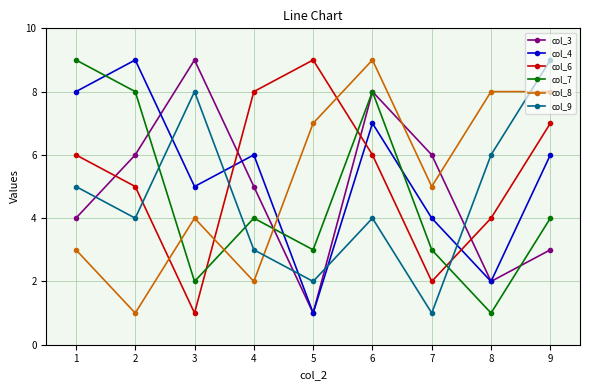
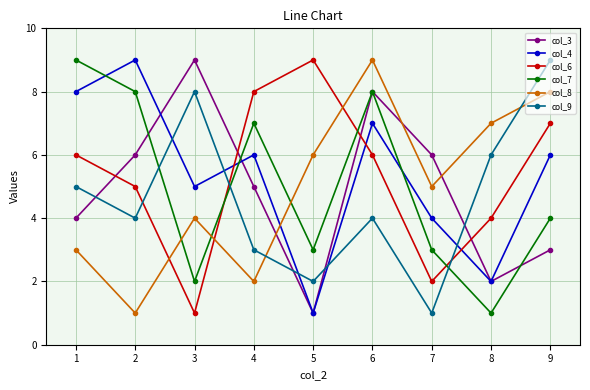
  {
    "col_3": {
      "1": 4,
      "2": 6,
      "3": 9,
      "4": 5,
      "7": 6,
      "9": 3
    },
    "col_4": {
      "1": 8,
      "2": 9,
      "3": 5,
      "4": 6,
      "6": 7,
      "7": 4,
      "9": 6
    },
    "col_6": {
      "1": 6,
      "2": 5,
      "3": 1,
      "4": 8,
      "5": 9,
      "6": 6,
      "7": 2,
      "8": 4,
      "9": 7
    },
    "col_7": {
      "1": 9,
      "2": 8,
      "3": 2,
-     "4": 4,
+     "4": 7,
      "5": 3,
      "7": 3,
      "8": 1,
      "9": 4
    },
    "col_8": {
      "1": 3,
      "2": 1,
      "3": 4,
      "4": 2,
-     "5": 7,
+     "5": 6,
      "6": 9,
      "7": 5,
-     "8": 8
+     "8": 7
    },
    "col_9": {
      "1": 5,
      "2": 4,
      "3": 8,
      "4": 3,
      "5": 2,
      "6": 4,
      "7": 1,
      "8": 6
    }
  }
